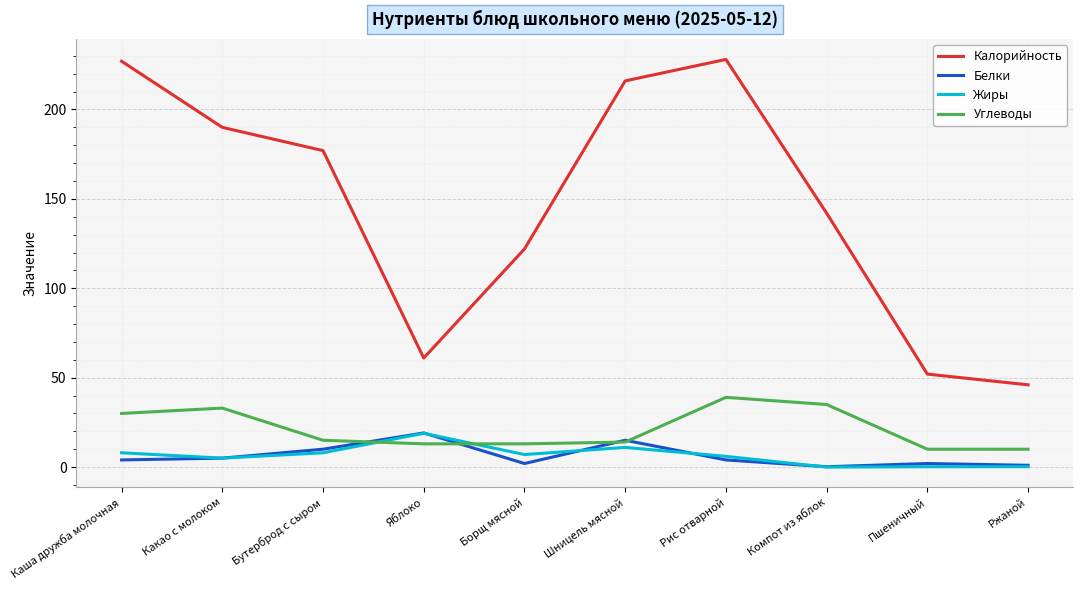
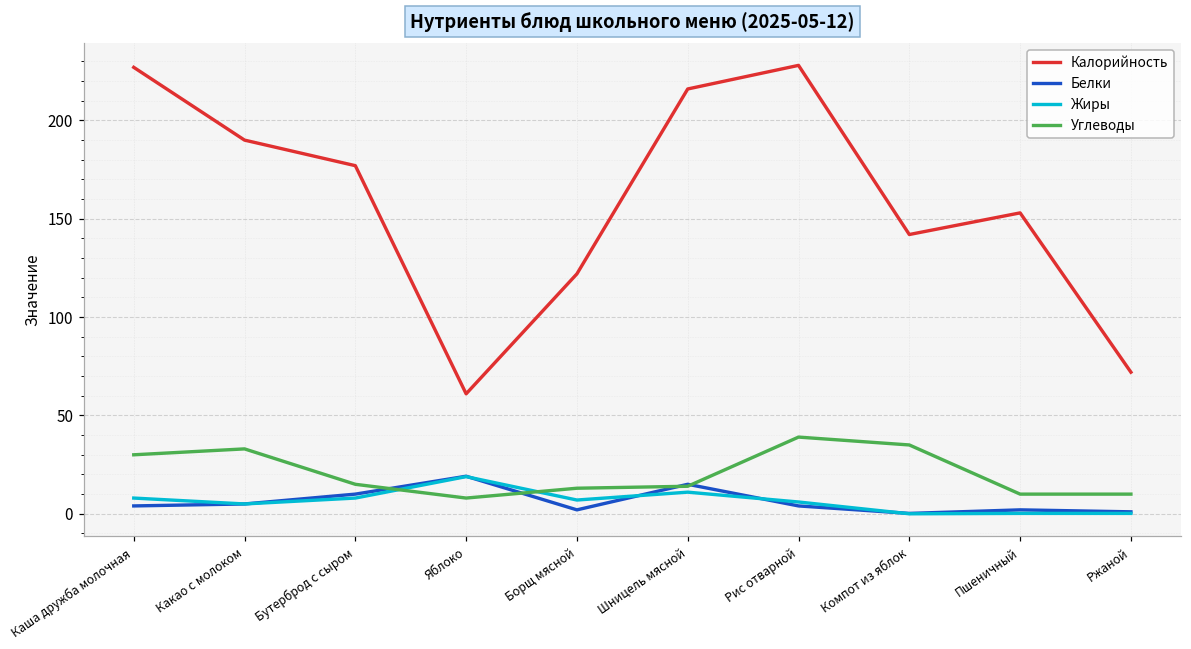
  {
    "Калорийность": {
      "Каша дружба молочная": 227,
      "Какао с молоком": 190,
      "Бутерброд с сыром": 177,
      "Яблоко": 61,
      "Борщ мясной": 122,
      "Шницель мясной": 216,
      "Рис отварной": 228,
      "Компот из яблок": 142,
-     "Пшеничный": 52,
-     "Ржаной": 46
+     "Пшеничный": 153,
+     "Ржаной": 72
    },
    "Белки": {
      "Каша дружба молочная": 4,
      "Бутерброд с сыром": 10,
      "Борщ мясной": 2,
      "Рис отварной": 4,
      "Пшеничный": 2
    },
    "Жиры": {
      "Каша дружба молочная": 8,
      "Бутерброд с сыром": 8,
      "Борщ мясной": 7,
      "Шницель мясной": 11,
      "Рис отварной": 6,
      "Пшеничный": 0
    },
    "Углеводы": {
      "Каша дружба молочная": 30,
      "Какао с молоком": 33,
      "Бутерброд с сыром": 15,
-     "Яблоко": 13,
+     "Яблоко": 8,
      "Борщ мясной": 13,
      "Рис отварной": 39,
      "Компот из яблок": 35,
      "Пшеничный": 10,
      "Ржаной": 10
    }
  }
